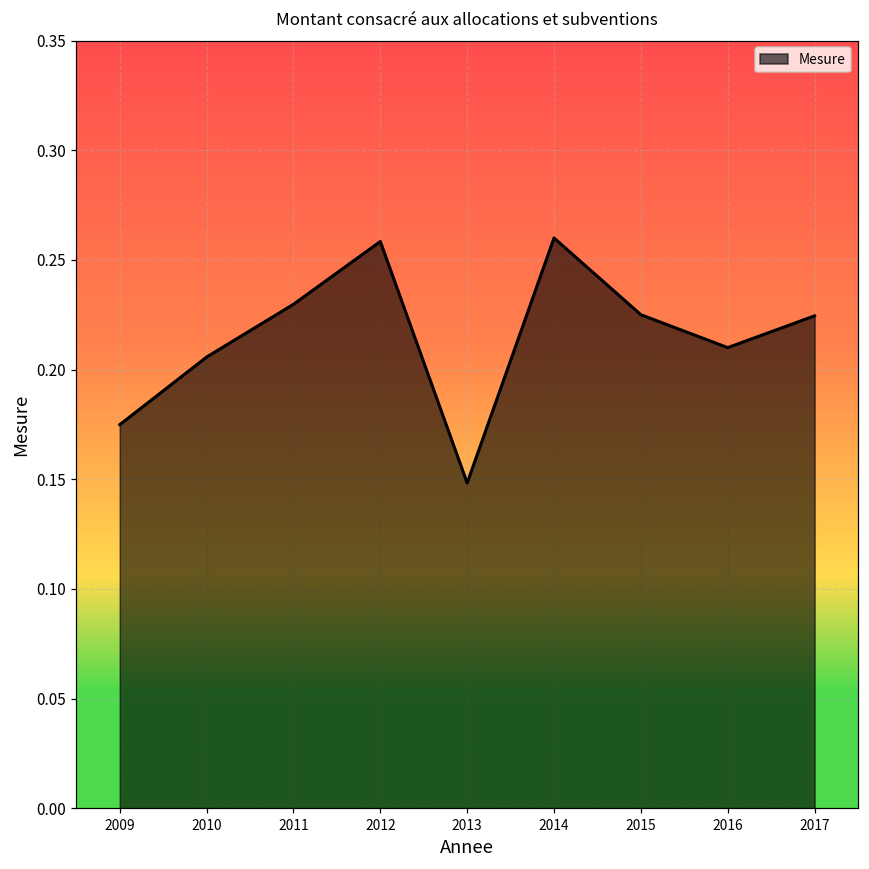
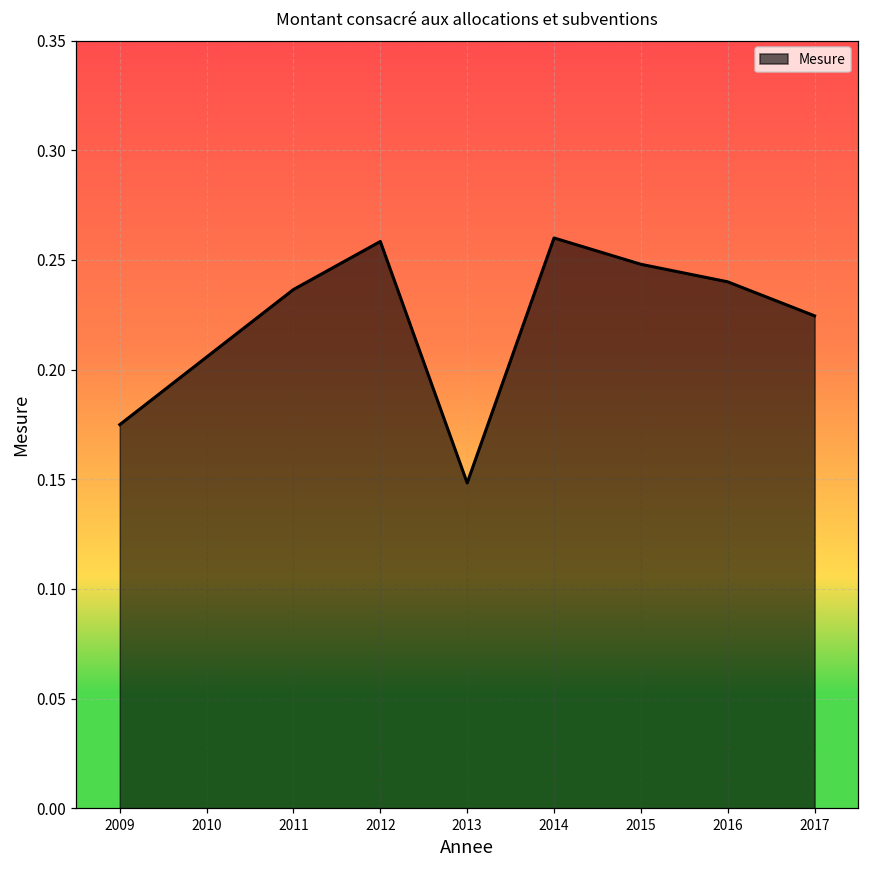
  {
    "2009": 0.175,
    "2010": 0.206,
-   "2011": 0.230,
+   "2011": 0.236,
    "2012": 0.258,
    "2013": 0.148,
    "2014": 0.260,
-   "2015": 0.225,
-   "2016": 0.21,
+   "2015": 0.248,
+   "2016": 0.24,
    "2017": 0.224
  }
